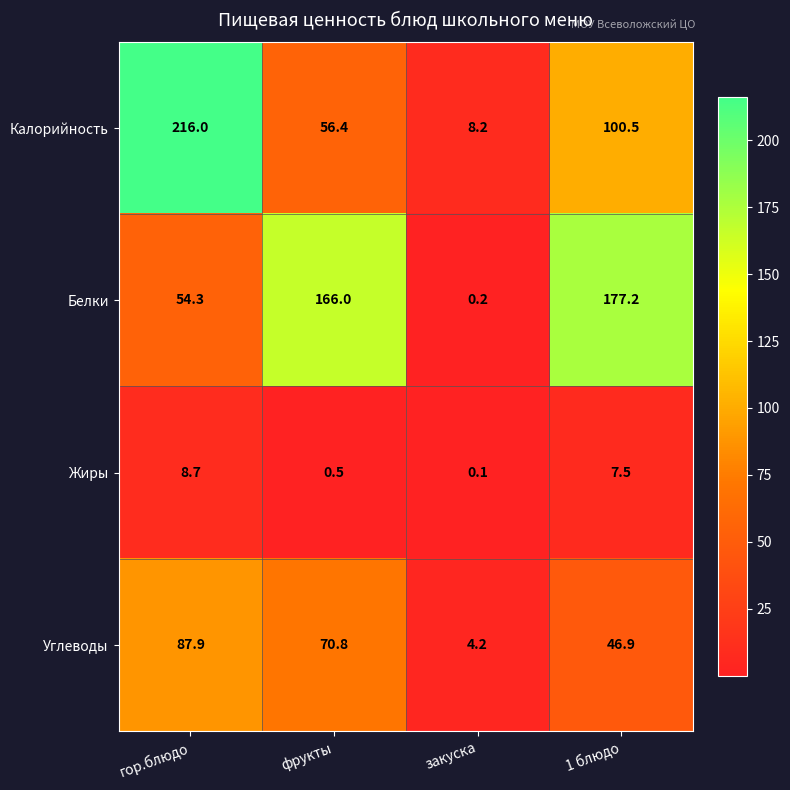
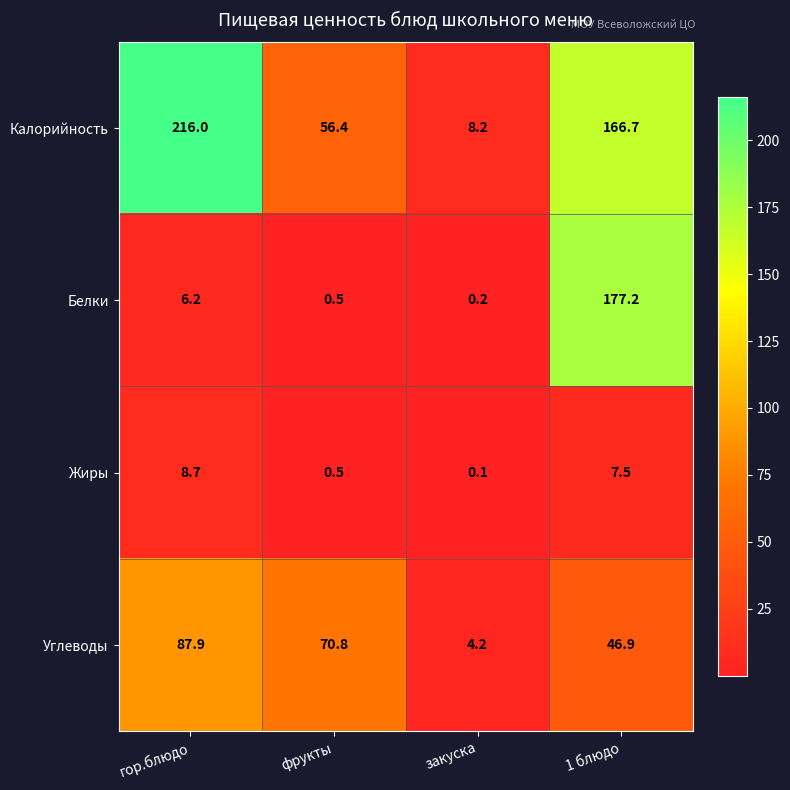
  {
    "Калорийность": {
      "гор.блюдо": 216.0,
      "фрукты": 56.4,
      "закуска": 8.2,
-     "1 блюдо": 100.5
+     "1 блюдо": 166.7
    },
    "Белки": {
-     "гор.блюдо": 54.3,
-     "фрукты": 166.0,
+     "гор.блюдо": 6.2,
+     "фрукты": 0.5,
      "закуска": 0.2,
      "1 блюдо": 177.2
    },
    "Жиры": {
      "гор.блюдо": 8.7,
      "фрукты": 0.5,
      "закуска": 0.1,
      "1 блюдо": 7.5
    },
    "Углеводы": {
      "гор.блюдо": 87.9,
      "фрукты": 70.8,
      "закуска": 4.2,
      "1 блюдо": 46.9
    }
  }
